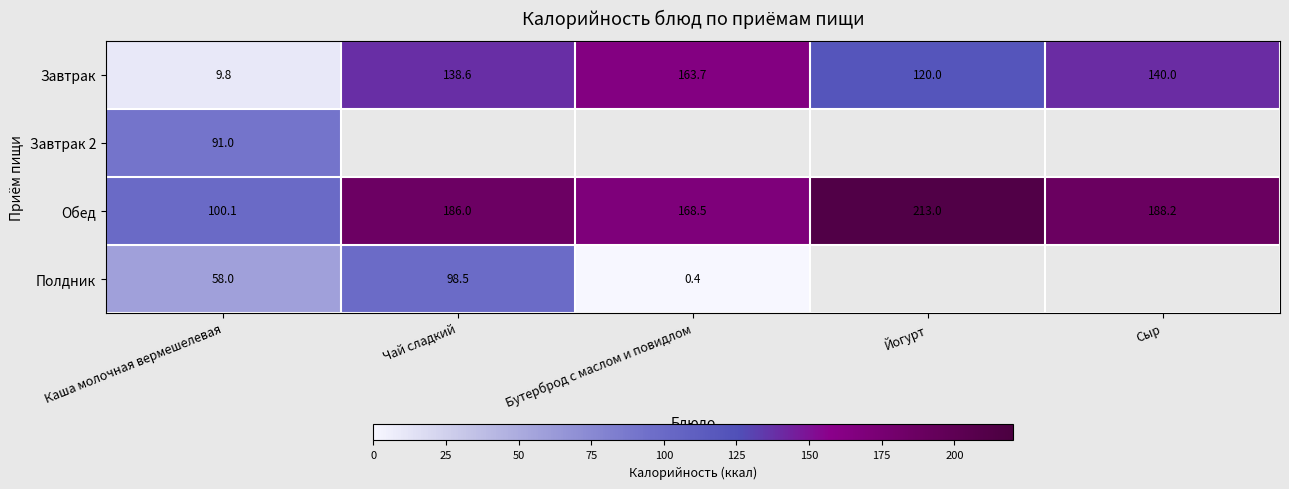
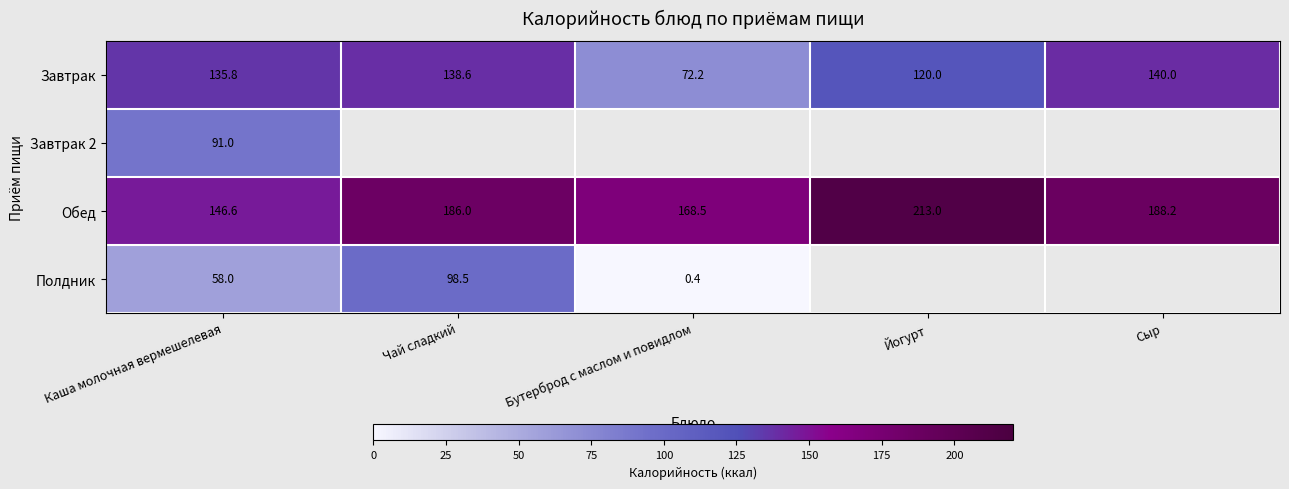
  {
    "Завтрак": {
-     "Каша молочная вермешелевая": 9.8,
+     "Каша молочная вермешелевая": 135.8,
      "Чай сладкий": 138.6,
-     "Бутерброд с маслом и повидлом": 163.7,
+     "Бутерброд с маслом и повидлом": 72.2,
      "Йогурт": 120.0,
      "Сыр": 140.0
    },
    "Завтрак 2": {
      "Каша молочная вермешелевая": 91.0
    },
    "Обед": {
-     "Каша молочная вермешелевая": 100.1,
+     "Каша молочная вермешелевая": 146.6,
      "Чай сладкий": 186.0,
      "Бутерброд с маслом и повидлом": 168.5,
      "Йогурт": 213.0,
      "Сыр": 188.2
    },
    "Полдник": {
      "Каша молочная вермешелевая": 58.0,
      "Чай сладкий": 98.5,
      "Бутерброд с маслом и повидлом": 0.4
    }
  }
